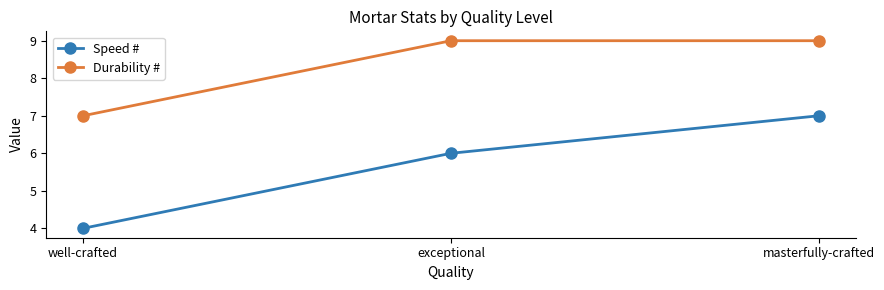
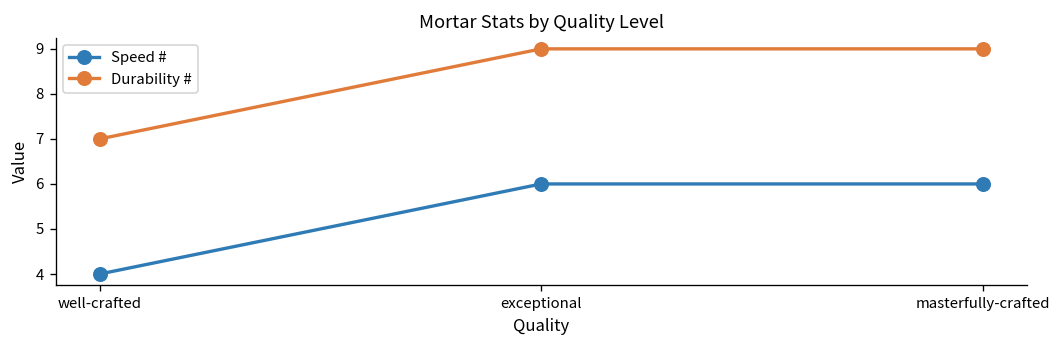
  {
    "Speed #": {
      "well-crafted": 4,
      "exceptional": 6,
-     "masterfully-crafted": 7
+     "masterfully-crafted": 6
    },
    "Durability #": {
      "well-crafted": 7,
      "exceptional": 9,
      "masterfully-crafted": 9
    }
  }
